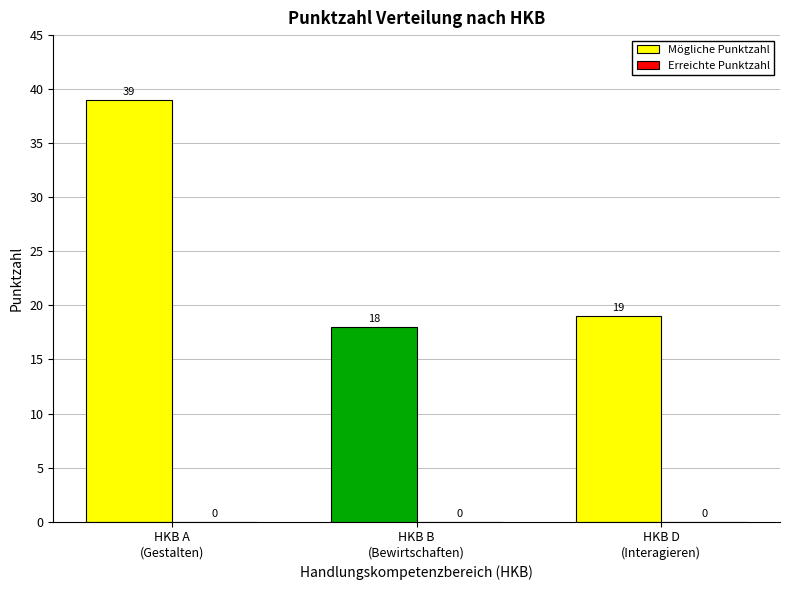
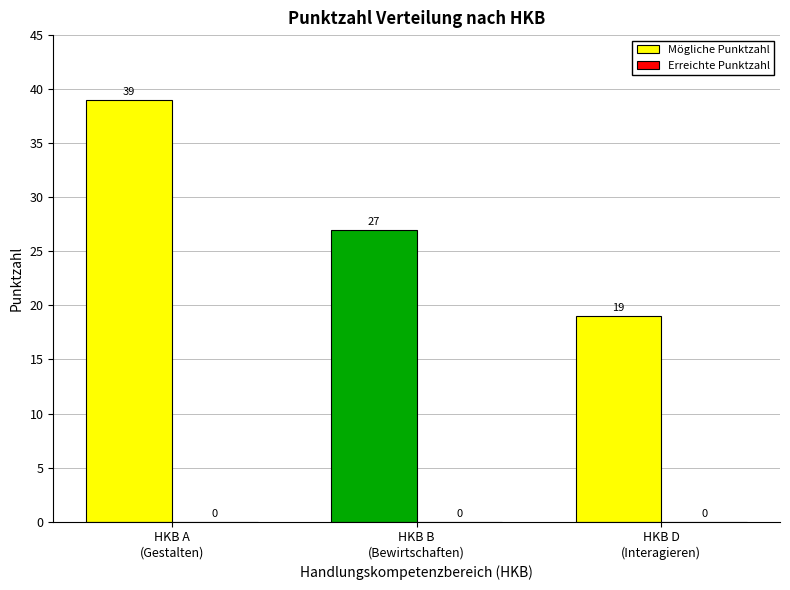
  {
    "Mögliche Punktzahl": {
      "HKB A (Gestalten)": 39,
-     "HKB B (Bewirtschaften)": 18,
+     "HKB B (Bewirtschaften)": 27,
      "HKB D (Interagieren)": 19
    },
    "Erreichte Punktzahl": {
      "HKB A (Gestalten)": 0,
      "HKB B (Bewirtschaften)": 0,
      "HKB D (Interagieren)": 0
    }
  }
